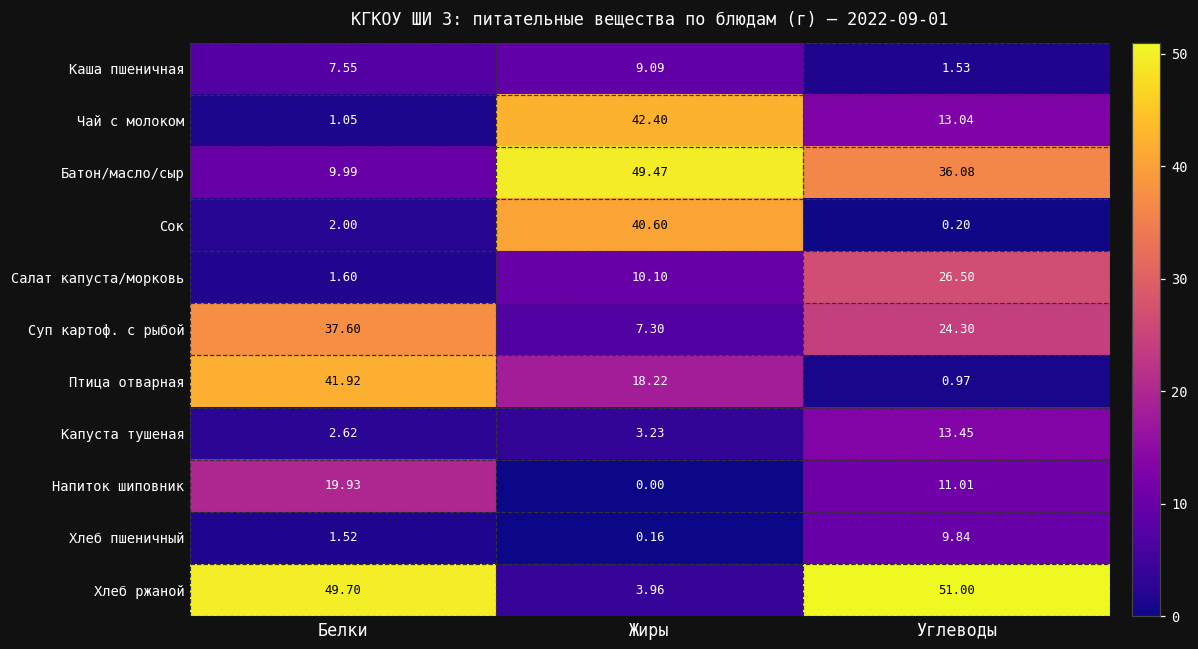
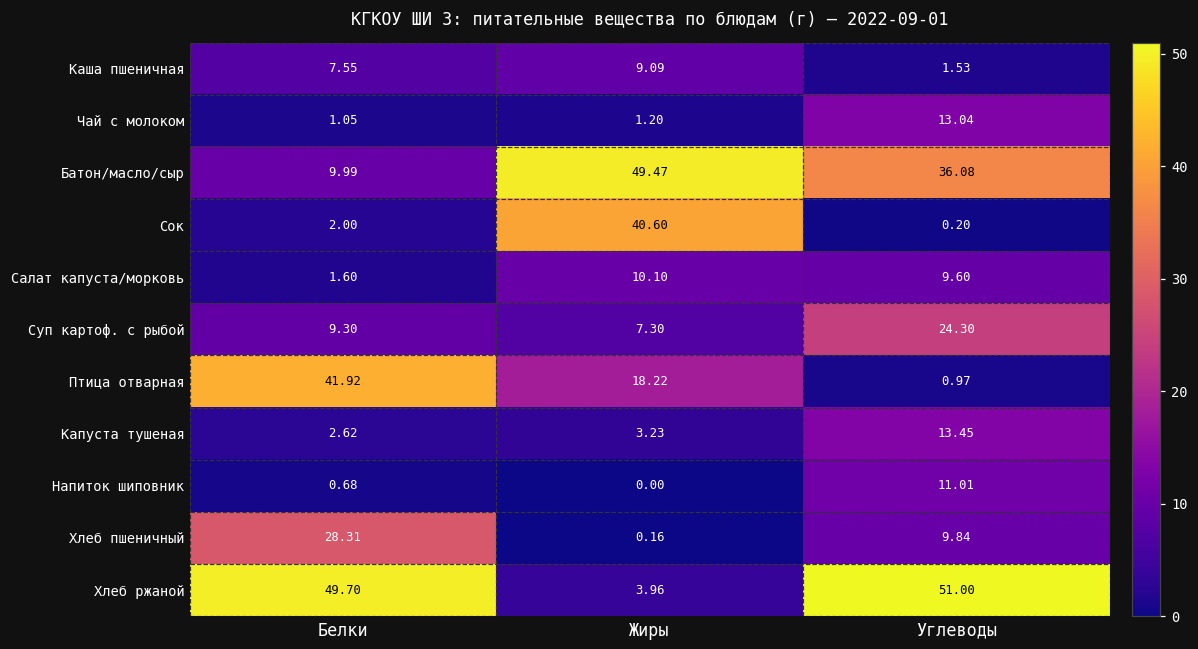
  {
    "Каша пшеничная": {
      "Белки": 7.55,
      "Жиры": 9.09,
      "Углеводы": 1.53
    },
    "Чай с молоком": {
      "Белки": 1.05,
-     "Жиры": 42.40,
+     "Жиры": 1.20,
      "Углеводы": 13.04
    },
    "Батон/масло/сыр": {
      "Белки": 9.99,
      "Жиры": 49.47,
      "Углеводы": 36.08
    },
    "Сок": {
      "Белки": 2.00,
      "Жиры": 40.60,
      "Углеводы": 0.20
    },
    "Салат капуста/морковь": {
      "Белки": 1.60,
      "Жиры": 10.10,
-     "Углеводы": 26.50
+     "Углеводы": 9.60
    },
    "Суп картоф. с рыбой": {
-     "Белки": 37.60,
+     "Белки": 9.30,
      "Жиры": 7.30,
      "Углеводы": 24.30
    },
    "Птица отварная": {
      "Белки": 41.92,
      "Жиры": 18.22,
      "Углеводы": 0.97
    },
    "Капуста тушеная": {
      "Белки": 2.62,
      "Жиры": 3.23,
      "Углеводы": 13.45
    },
    "Напиток шиповник": {
-     "Белки": 19.93,
+     "Белки": 0.68,
      "Жиры": 0.00,
      "Углеводы": 11.01
    },
    "Хлеб пшеничный": {
-     "Белки": 1.52,
+     "Белки": 28.31,
      "Жиры": 0.16,
      "Углеводы": 9.84
    },
    "Хлеб ржаной": {
      "Белки": 49.70,
      "Жиры": 3.96,
      "Углеводы": 51.00
    }
  }
